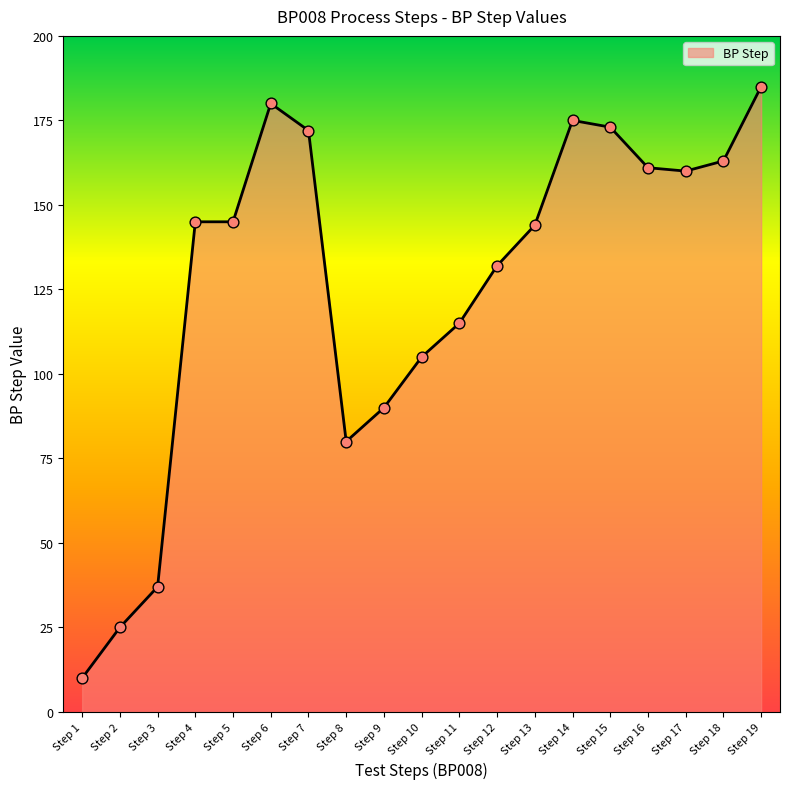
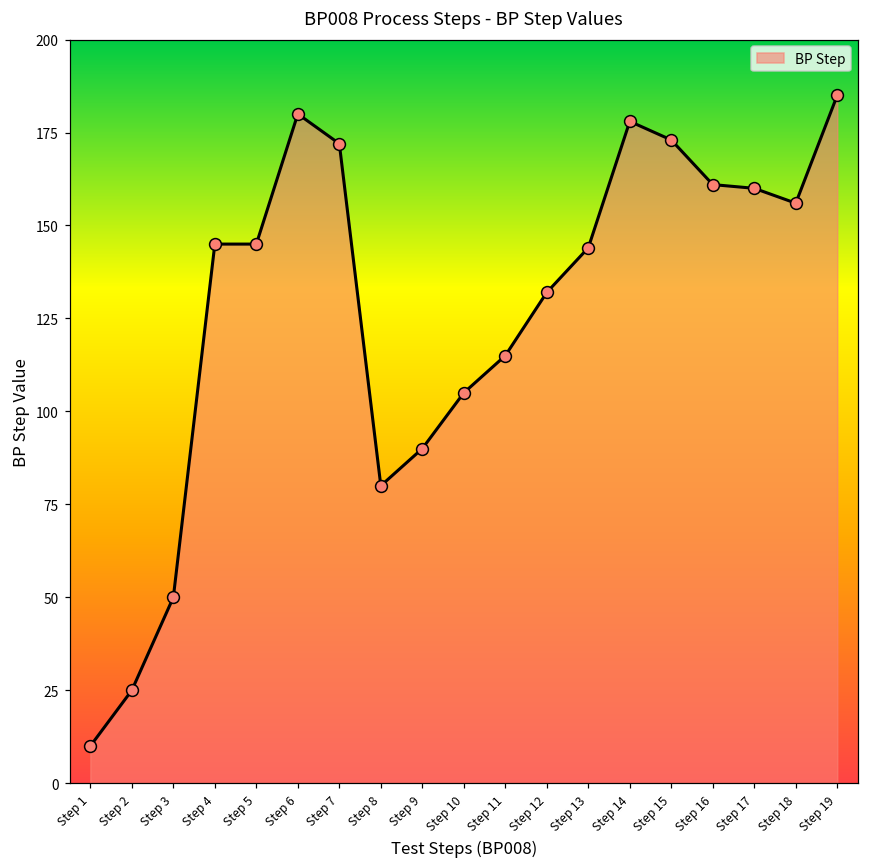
  {
    "Step 1": 10,
    "Step 2": 25,
-   "Step 3": 37,
+   "Step 3": 50,
    "Step 4": 145,
    "Step 5": 145,
    "Step 6": 180,
    "Step 7": 172,
    "Step 8": 80,
    "Step 9": 90,
    "Step 10": 105,
    "Step 11": 115,
    "Step 12": 132,
    "Step 13": 144,
-   "Step 14": 175,
+   "Step 14": 178,
    "Step 15": 173,
    "Step 16": 161,
    "Step 17": 160,
-   "Step 18": 163,
+   "Step 18": 156,
    "Step 19": 185
  }
